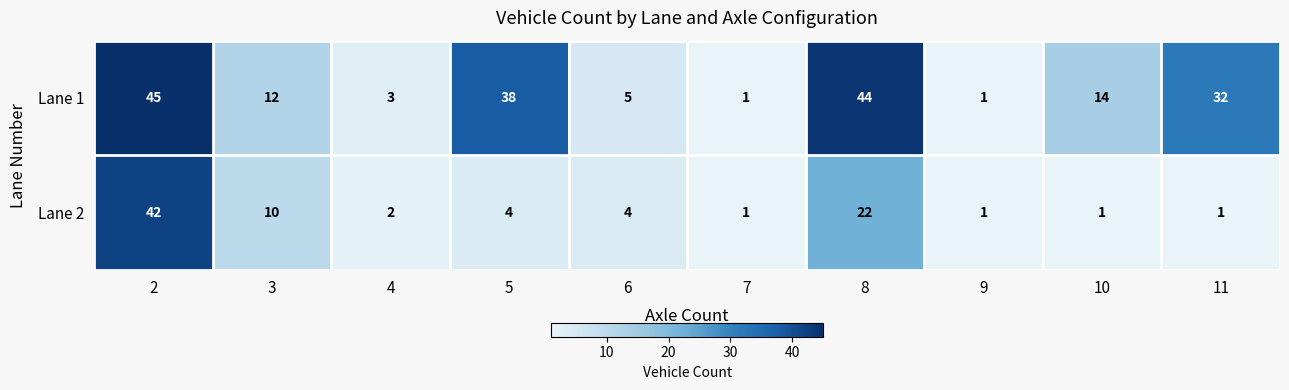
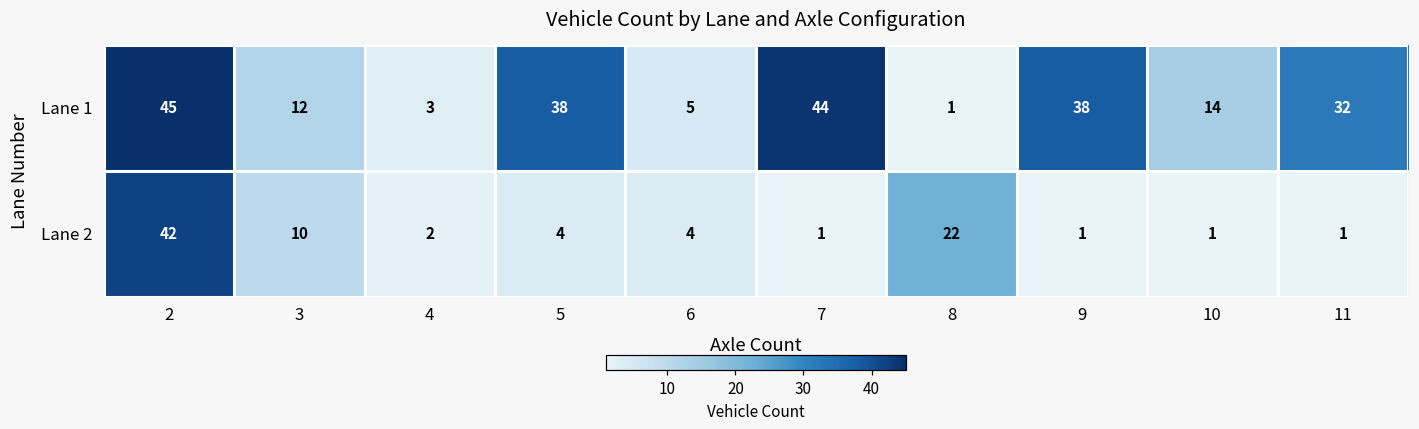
  {
    "Lane 1": {
      "2": 45,
      "3": 12,
      "4": 3,
      "5": 38,
      "6": 5,
-     "7": 1,
-     "8": 44,
-     "9": 1,
+     "7": 44,
+     "8": 1,
+     "9": 38,
      "10": 14,
      "11": 32
    },
    "Lane 2": {
      "2": 42,
      "3": 10,
      "4": 2,
      "5": 4,
      "6": 4,
      "7": 1,
      "8": 22,
      "9": 1,
      "10": 1,
      "11": 1
    }
  }
